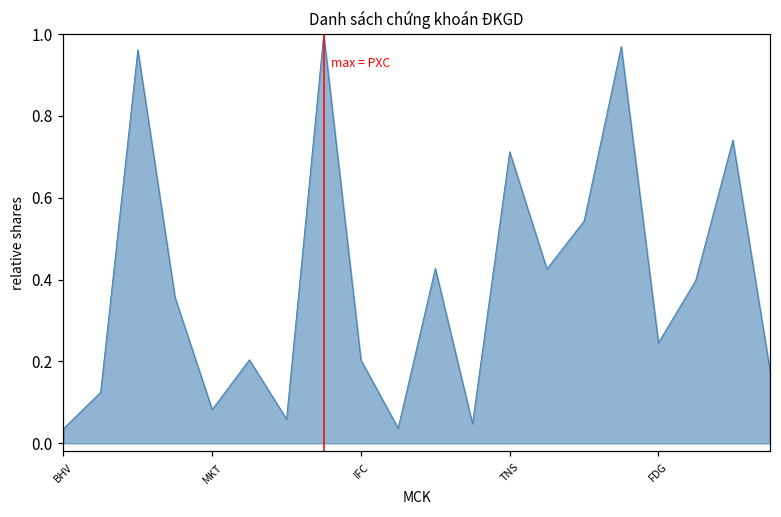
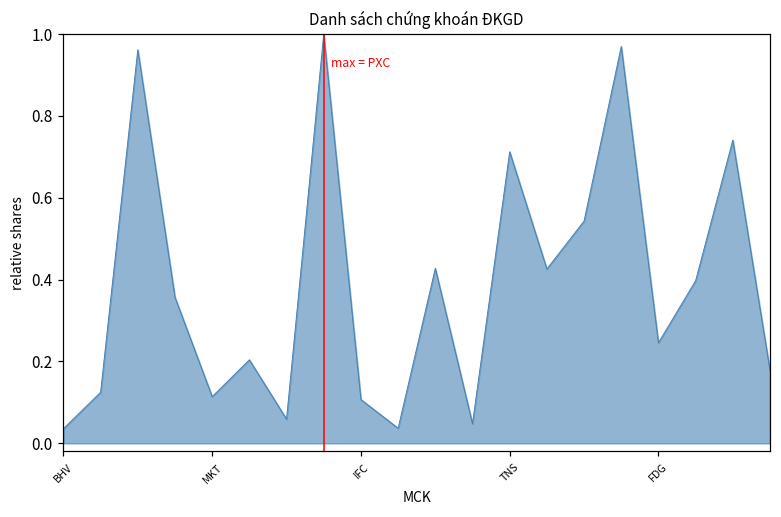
  {
    "BHV": 0.04,
-   "MKT": 0.08,
-   "IFC": 0.20,
+   "MKT": 0.11,
+   "IFC": 0.11,
    "TNS": 0.71,
    "FDG": 0.25
  }
